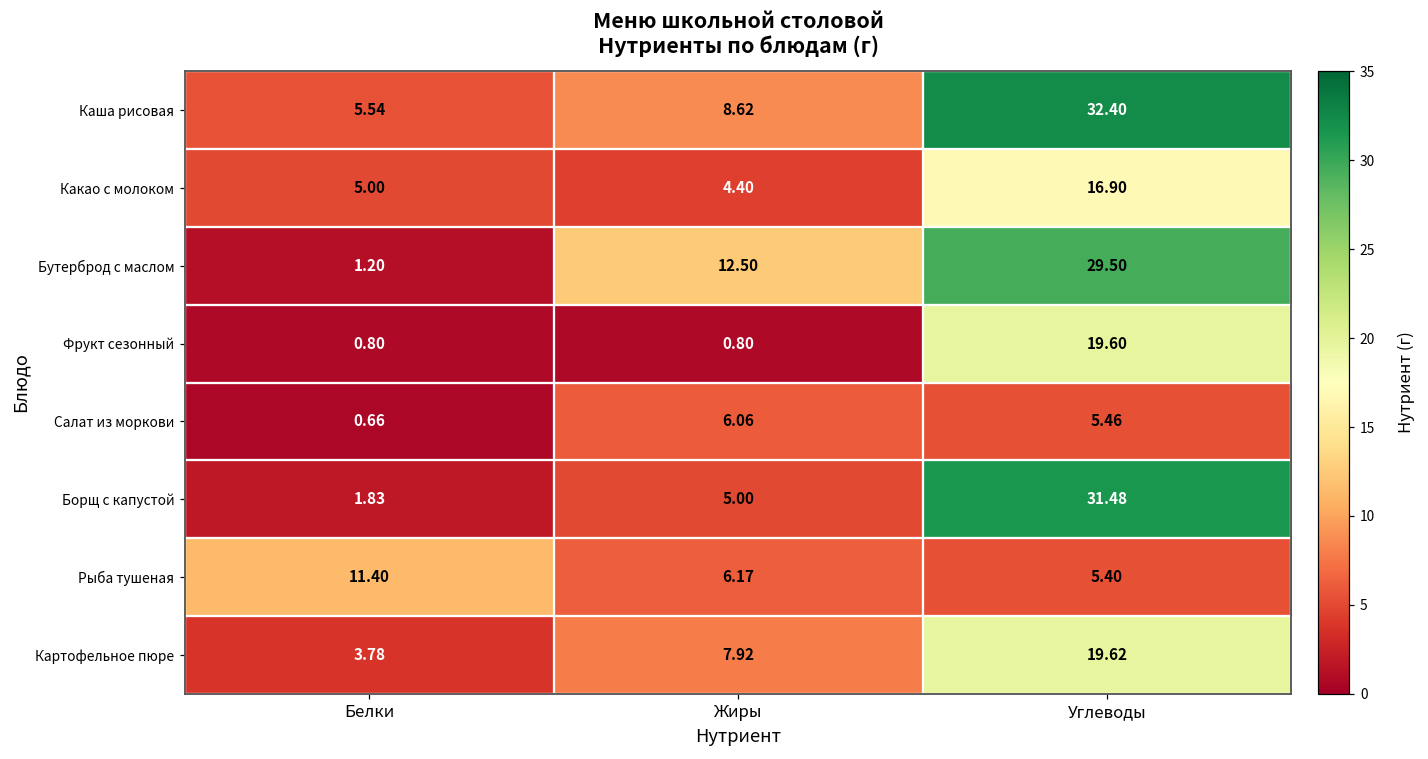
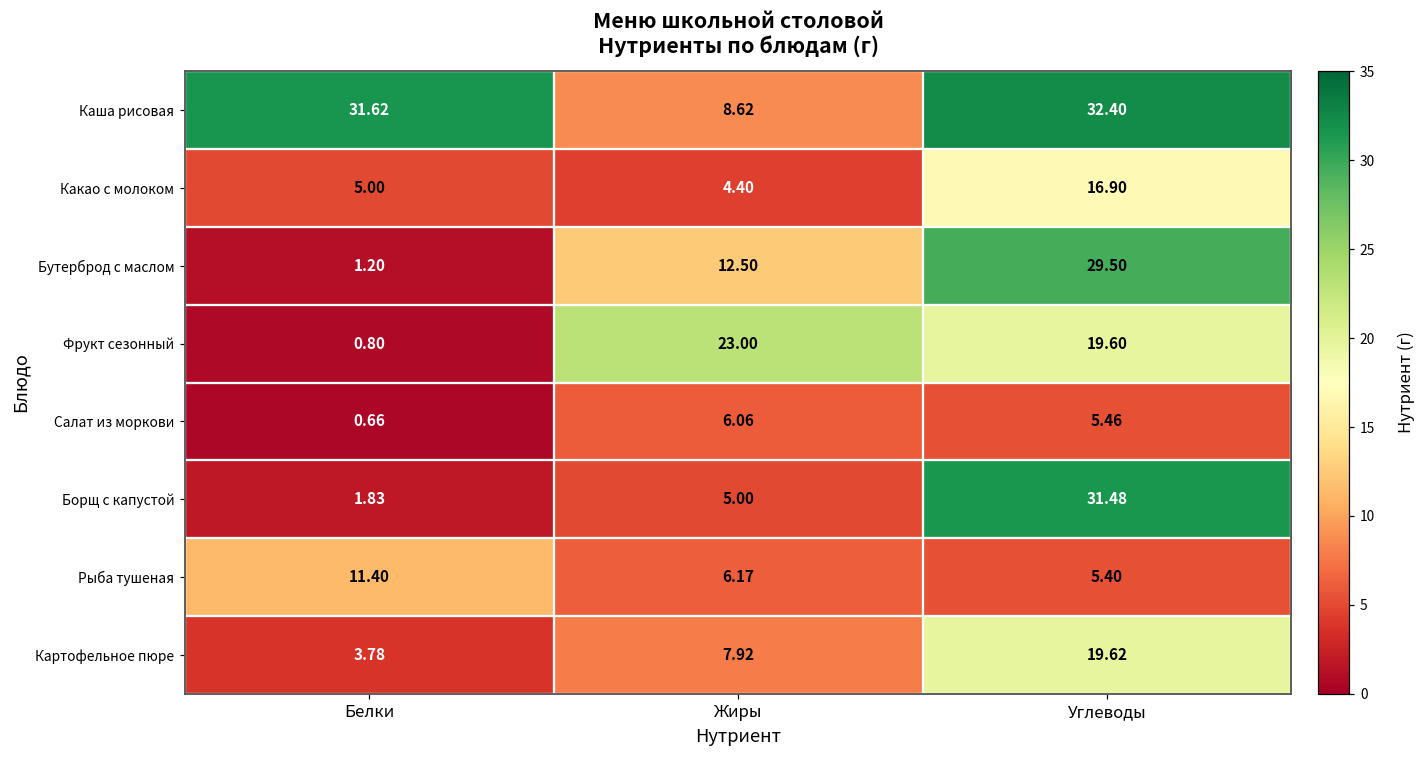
  {
    "Каша рисовая": {
-     "Белки": 5.54,
+     "Белки": 31.62,
      "Жиры": 8.62,
      "Углеводы": 32.40
    },
    "Какао с молоком": {
      "Белки": 5.00,
      "Жиры": 4.40,
      "Углеводы": 16.90
    },
    "Бутерброд с маслом": {
      "Белки": 1.20,
      "Жиры": 12.50,
      "Углеводы": 29.50
    },
    "Фрукт сезонный": {
      "Белки": 0.80,
-     "Жиры": 0.80,
+     "Жиры": 23.00,
      "Углеводы": 19.60
    },
    "Салат из моркови": {
      "Белки": 0.66,
      "Жиры": 6.06,
      "Углеводы": 5.46
    },
    "Борщ с капустой": {
      "Белки": 1.83,
      "Жиры": 5.00,
      "Углеводы": 31.48
    },
    "Рыба тушеная": {
      "Белки": 11.40,
      "Жиры": 6.17,
      "Углеводы": 5.40
    },
    "Картофельное пюре": {
      "Белки": 3.78,
      "Жиры": 7.92,
      "Углеводы": 19.62
    }
  }
